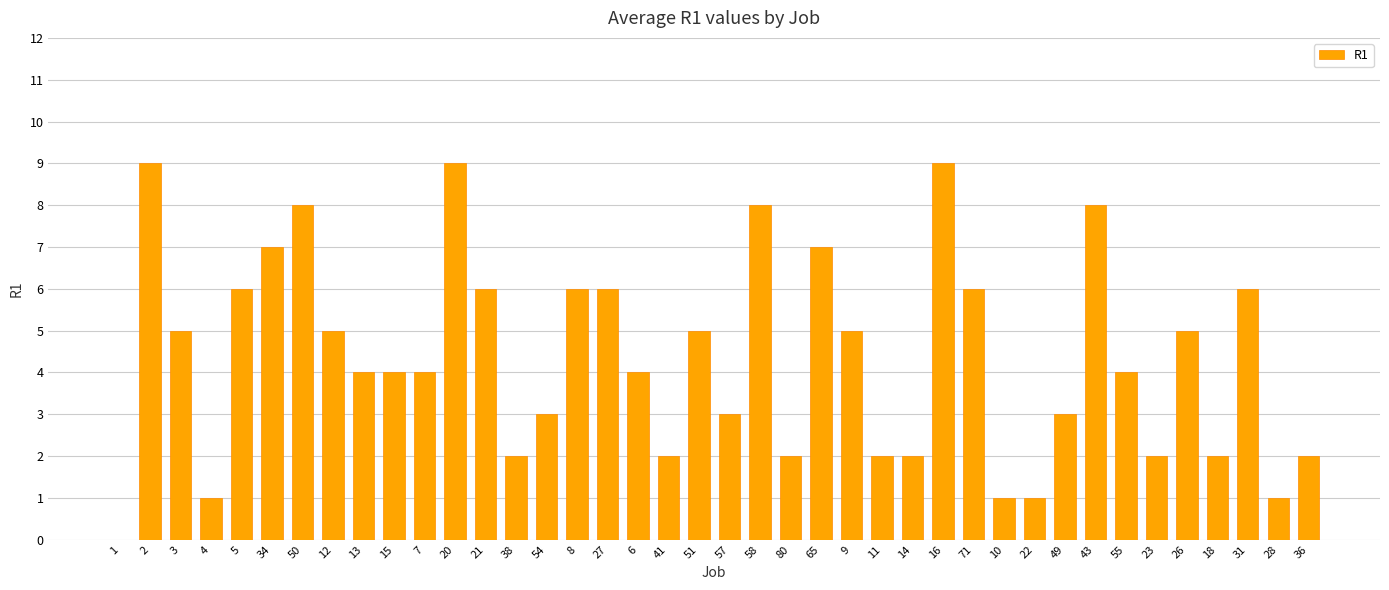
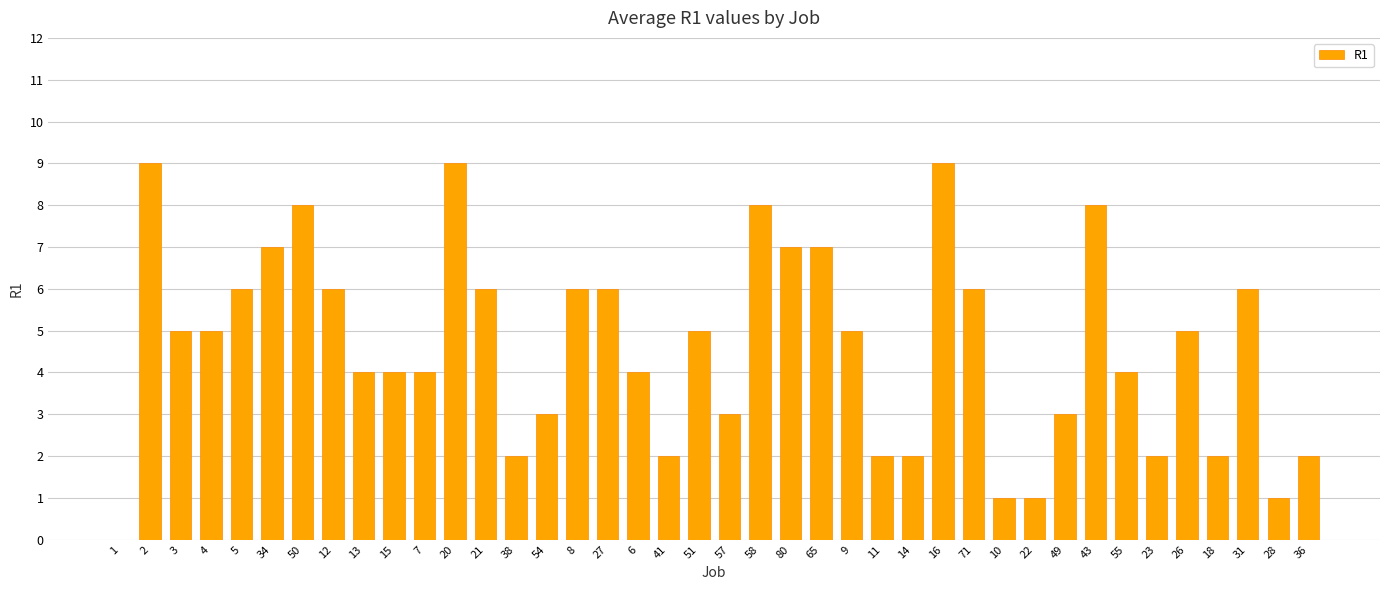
  {
    "1": 0,
    "2": 9,
    "3": 5,
-   "4": 1,
+   "4": 5,
    "5": 6,
    "34": 7,
    "50": 8,
-   "12": 5,
+   "12": 6,
    "13": 4,
    "15": 4,
    "7": 4,
    "20": 9,
    "21": 6,
    "38": 2,
    "54": 3,
    "8": 6,
    "27": 6,
    "6": 4,
    "41": 2,
    "51": 5,
    "57": 3,
    "58": 8,
-   "80": 2,
+   "80": 7,
    "65": 7,
    "9": 5,
    "11": 2,
    "14": 2,
    "16": 9,
    "71": 6,
    "10": 1,
    "22": 1,
    "49": 3,
    "43": 8,
    "55": 4,
    "23": 2,
    "26": 5,
    "18": 2,
    "31": 6,
    "28": 1,
    "36": 2
  }
